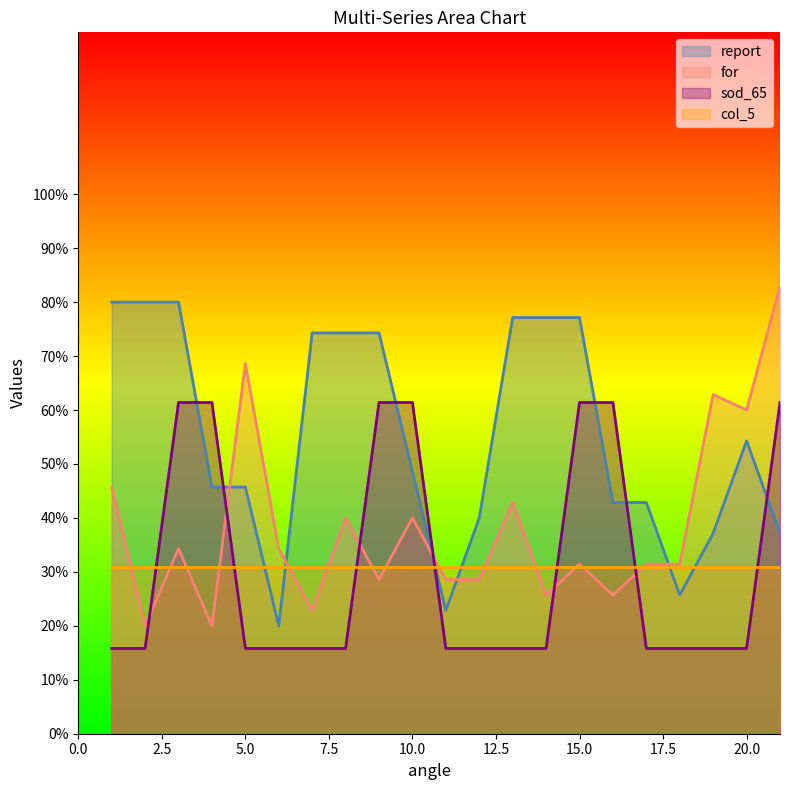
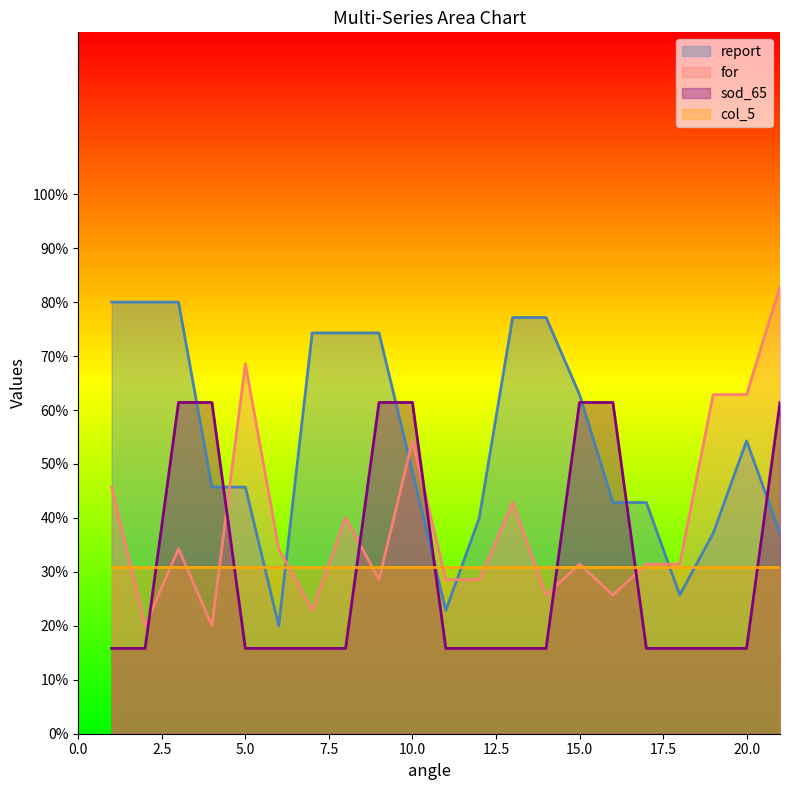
  {
    "report": {
      "5.0": "46%",
      "10.0": "49%",
-     "15.0": "77%",
+     "15.0": "63%",
      "20.0": "54%"
    },
    "for": {
      "5.0": "69%",
-     "10.0": "40%",
+     "10.0": "54%",
      "15.0": "31%",
-     "20.0": "60%"
+     "20.0": "63%"
    },
    "sod_65": {
      "5.0": "16%",
      "10.0": "61%",
      "15.0": "61%",
      "20.0": "16%"
    },
    "col_5": {
      "5.0": "31%",
      "10.0": "31%",
      "15.0": "31%",
      "20.0": "31%"
    }
  }
